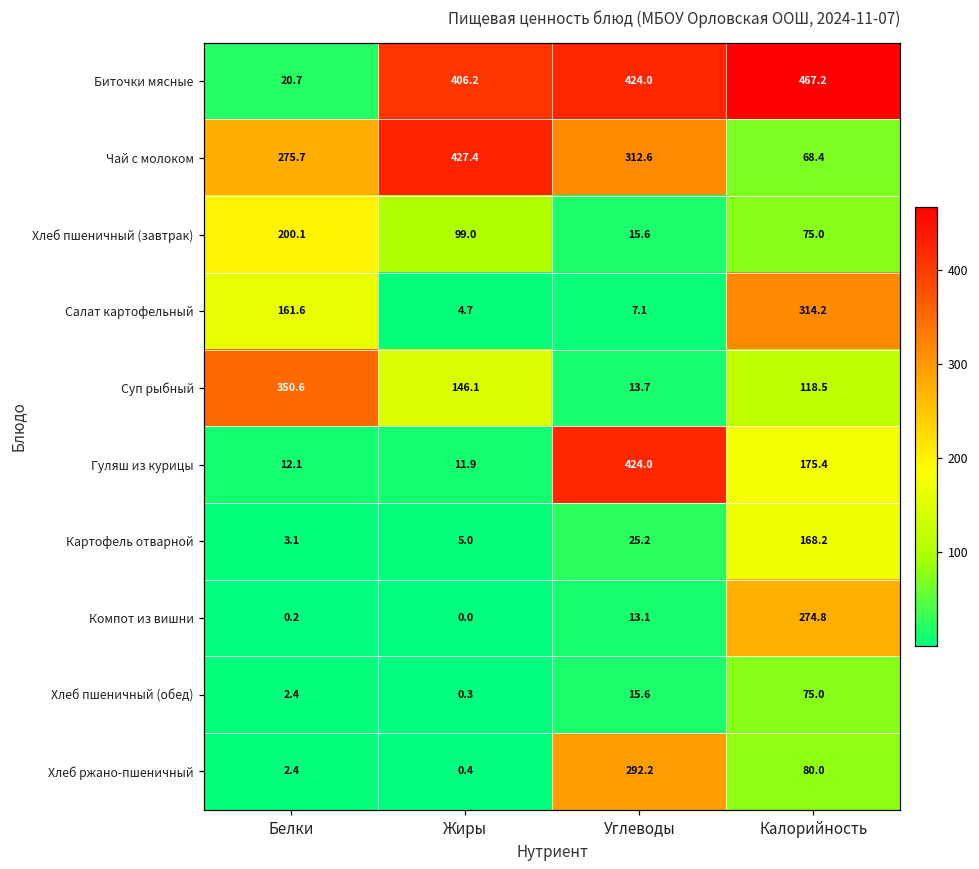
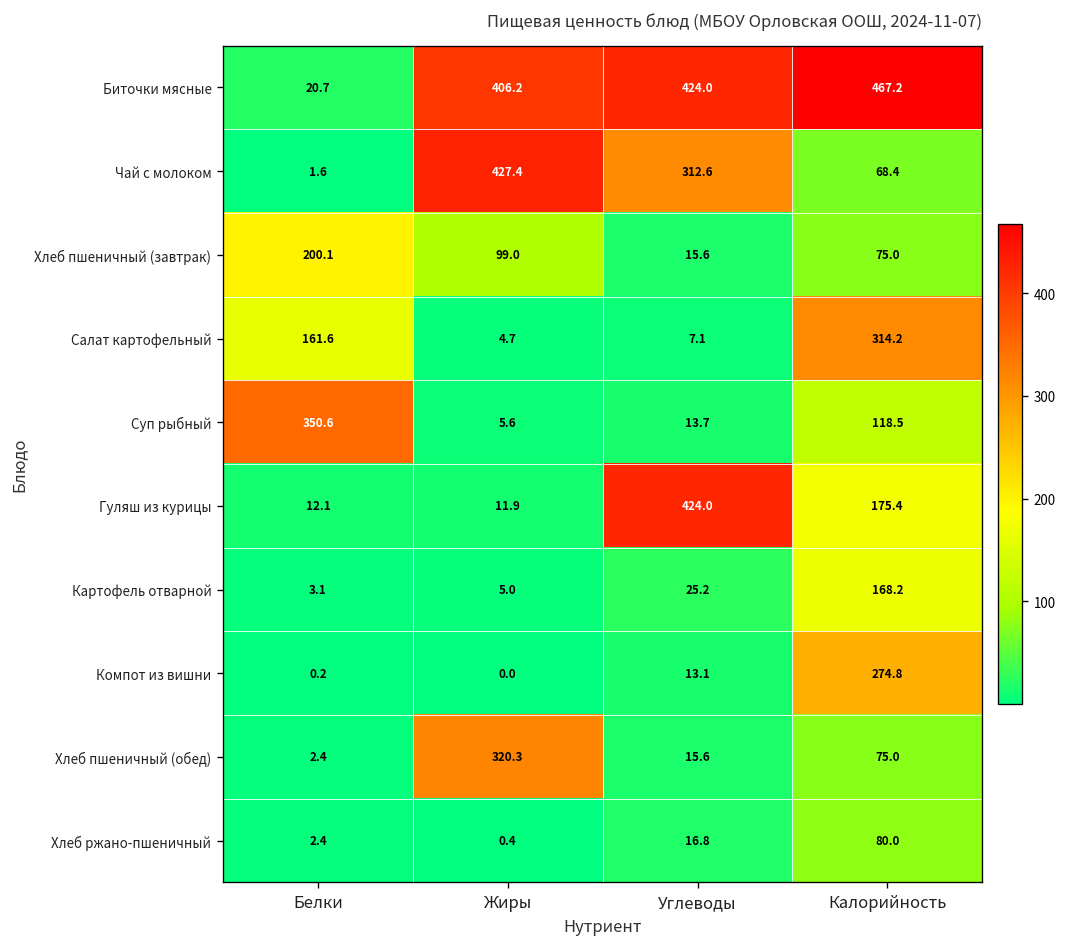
  {
    "Биточки мясные": {
      "Белки": 20.7,
      "Жиры": 406.2,
      "Углеводы": 424.0,
      "Калорийность": 467.2
    },
    "Чай с молоком": {
-     "Белки": 275.7,
+     "Белки": 1.6,
      "Жиры": 427.4,
      "Углеводы": 312.6,
      "Калорийность": 68.4
    },
    "Хлеб пшеничный (завтрак)": {
      "Белки": 200.1,
      "Жиры": 99.0,
      "Углеводы": 15.6,
      "Калорийность": 75.0
    },
    "Салат картофельный": {
      "Белки": 161.6,
      "Жиры": 4.7,
      "Углеводы": 7.1,
      "Калорийность": 314.2
    },
    "Суп рыбный": {
      "Белки": 350.6,
-     "Жиры": 146.1,
+     "Жиры": 5.6,
      "Углеводы": 13.7,
      "Калорийность": 118.5
    },
    "Гуляш из курицы": {
      "Белки": 12.1,
      "Жиры": 11.9,
      "Углеводы": 424.0,
      "Калорийность": 175.4
    },
    "Картофель отварной": {
      "Белки": 3.1,
      "Жиры": 5.0,
      "Углеводы": 25.2,
      "Калорийность": 168.2
    },
    "Компот из вишни": {
      "Белки": 0.2,
      "Жиры": 0.0,
      "Углеводы": 13.1,
      "Калорийность": 274.8
    },
    "Хлеб пшеничный (обед)": {
      "Белки": 2.4,
-     "Жиры": 0.3,
+     "Жиры": 320.3,
      "Углеводы": 15.6,
      "Калорийность": 75.0
    },
    "Хлеб ржано-пшеничный": {
      "Белки": 2.4,
      "Жиры": 0.4,
-     "Углеводы": 292.2,
+     "Углеводы": 16.8,
      "Калорийность": 80.0
    }
  }
